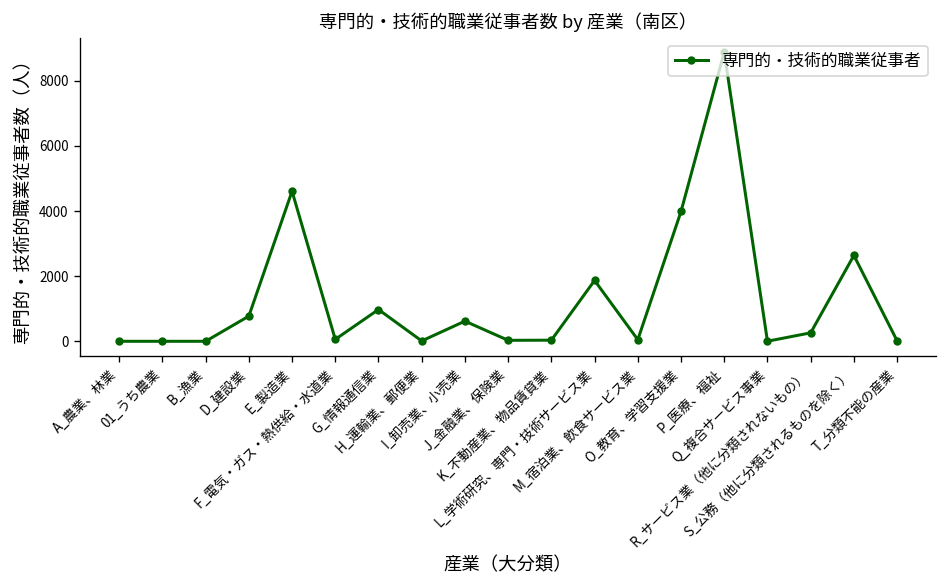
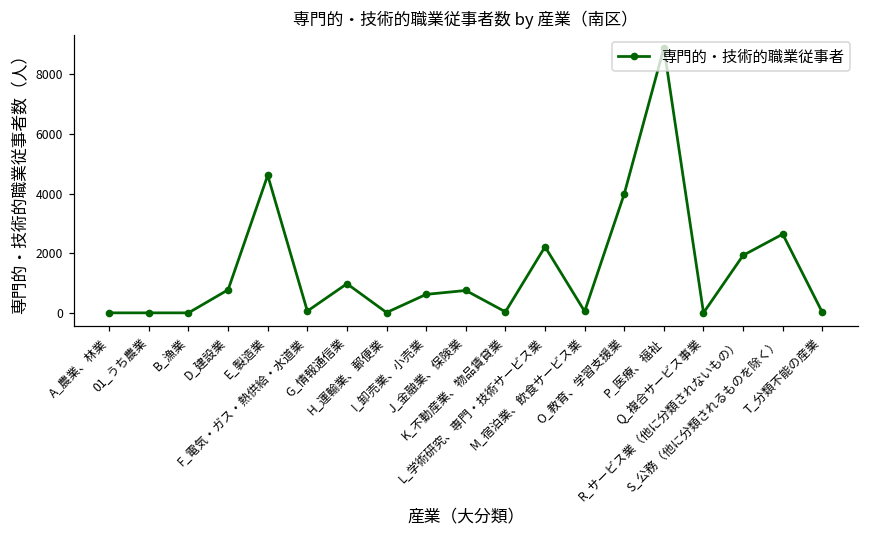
  {
    "A_農業、林業": 0,
    "01_うち農業": 0,
    "B_漁業": 0,
    "D_建設業": 800,
    "E_製造業": 4600,
    "F_電気・ガス・熱供給・水道業": 100,
    "G_情報通信業": 1000,
    "H_運輸業、郵便業": 0,
    "I_卸売業、小売業": 600,
-   "J_金融業、保険業": 0,
+   "J_金融業、保険業": 800,
    "K_不動産業、物品賃貸業": 0,
-   "L_学術研究、専門・技術サービス業": 1900,
+   "L_学術研究、専門・技術サービス業": 2200,
    "M_宿泊業、飲食サービス業": 100,
    "O_教育、学習支援業": 4000,
    "Q_複合サービス事業": 0,
-   "R_サービス業（他に分類されないもの）": 300,
+   "R_サービス業（他に分類されないもの）": 1900,
    "S_公務（他に分類されるものを除く）": 2600,
    "T_分類不能の産業": 0
  }
